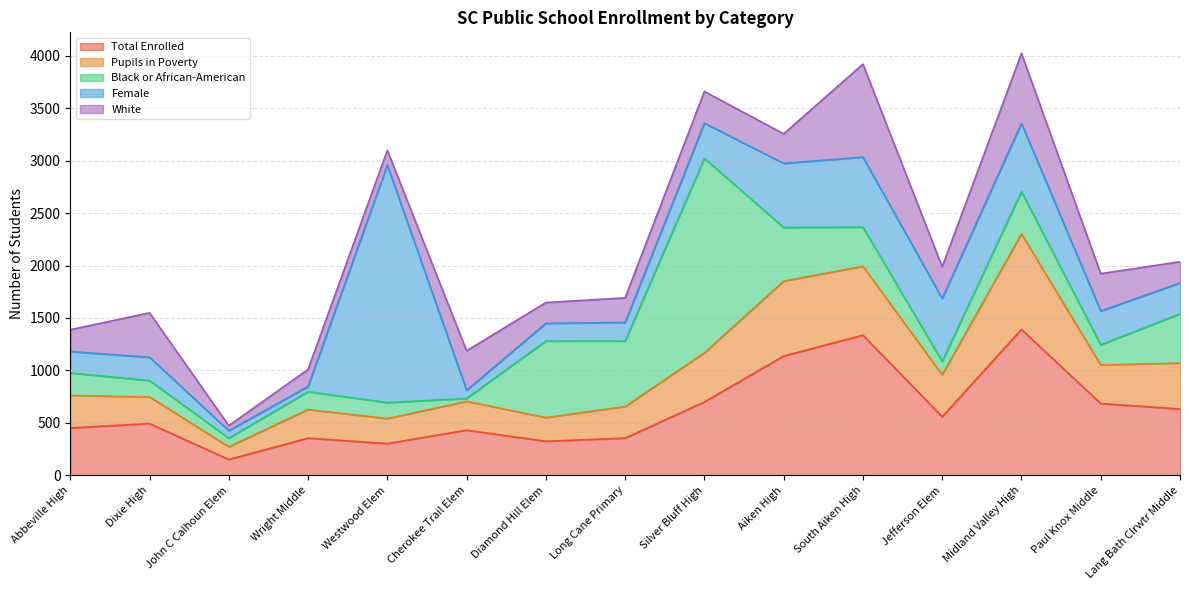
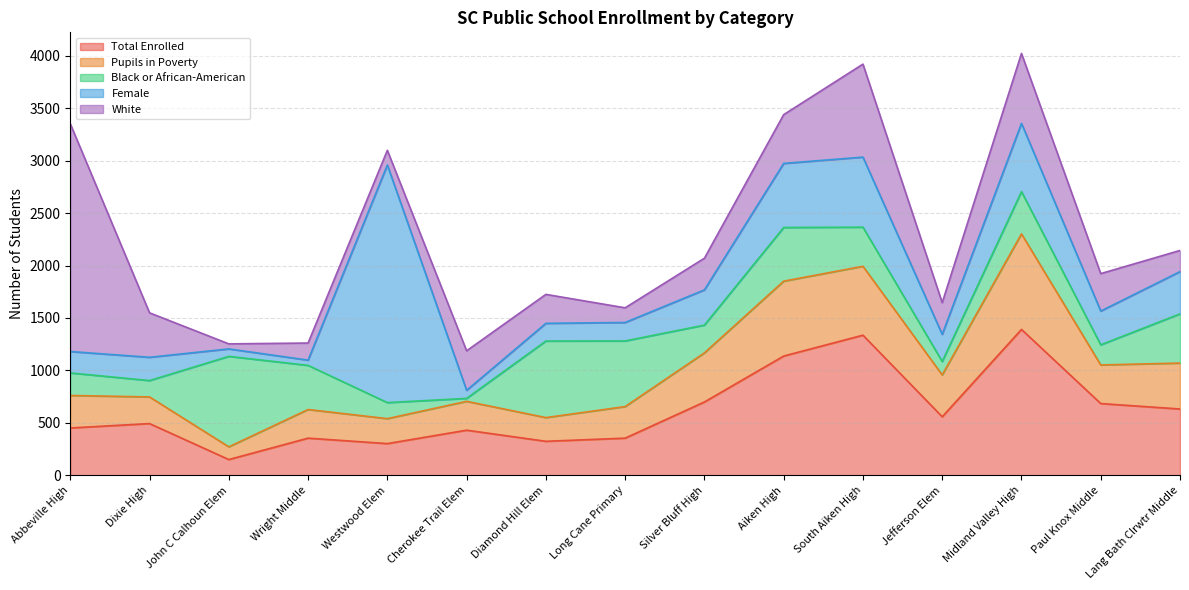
  {
    "Black or African-American": {
      "Abbeville High": 220,
      "Dixie High": 160,
-     "John C Calhoun Elem": 80,
-     "Wright Middle": 170,
+     "John C Calhoun Elem": 860,
+     "Wright Middle": 420,
      "Westwood Elem": 150,
      "Cherokee Trail Elem": 30,
      "Diamond Hill Elem": 730,
      "Long Cane Primary": 630,
-     "Silver Bluff High": 1860,
+     "Silver Bluff High": 270,
      "Aiken High": 510,
      "South Aiken High": 370,
      "Jefferson Elem": 130,
      "Midland Valley High": 400,
      "Paul Knox Middle": 190,
      "Lang Bath Clrwtr Middle": 470
    },
    "Female": {
      "Abbeville High": 200,
      "Dixie High": 220,
      "John C Calhoun Elem": 70,
      "Wright Middle": 50,
      "Westwood Elem": 2270,
      "Cherokee Trail Elem": 80,
      "Diamond Hill Elem": 170,
      "Long Cane Primary": 180,
      "Silver Bluff High": 340,
      "Aiken High": 610,
      "South Aiken High": 670,
-     "Jefferson Elem": 600,
+     "Jefferson Elem": 260,
      "Midland Valley High": 650,
      "Paul Knox Middle": 320,
-     "Lang Bath Clrwtr Middle": 300
+     "Lang Bath Clrwtr Middle": 400
    },
    "White": {
-     "Abbeville High": 210,
+     "Abbeville High": 2170,
      "Dixie High": 420,
      "John C Calhoun Elem": 50,
      "Wright Middle": 160,
      "Westwood Elem": 140,
      "Cherokee Trail Elem": 380,
-     "Diamond Hill Elem": 200,
-     "Long Cane Primary": 240,
+     "Diamond Hill Elem": 280,
+     "Long Cane Primary": 140,
      "Silver Bluff High": 300,
-     "Aiken High": 280,
+     "Aiken High": 470,
      "South Aiken High": 890,
      "Jefferson Elem": 300,
      "Midland Valley High": 670,
      "Paul Knox Middle": 360,
      "Lang Bath Clrwtr Middle": 200
    }
  }
